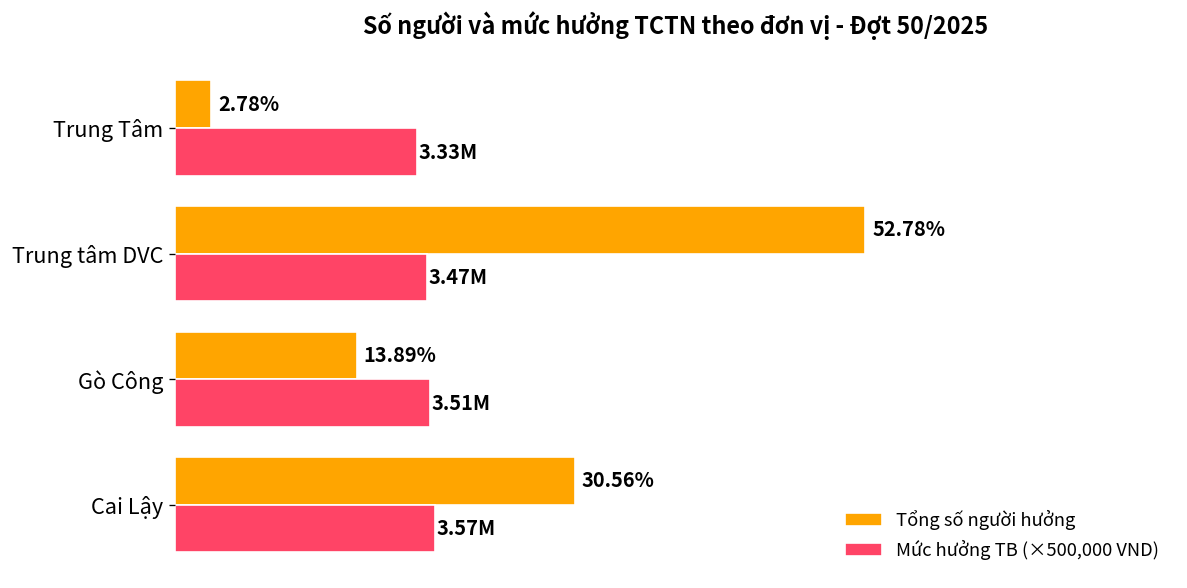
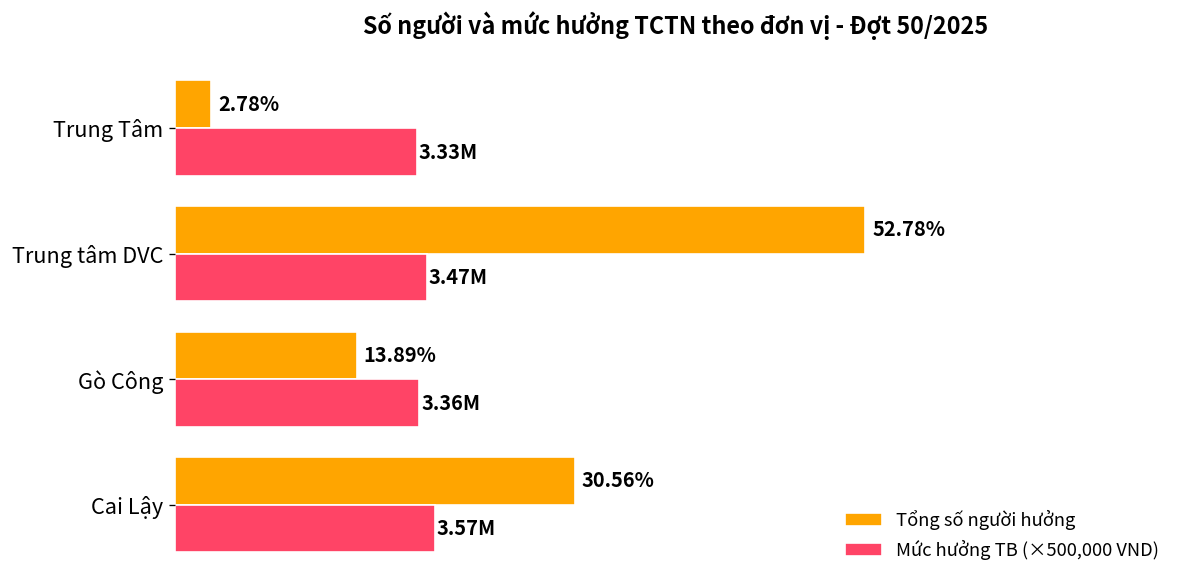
  {
    "Mức hưởng TB (×500,000 VND)": {
-     "Gò Công": "3.51M"
+     "Gò Công": "3.36M"
    }
  }
